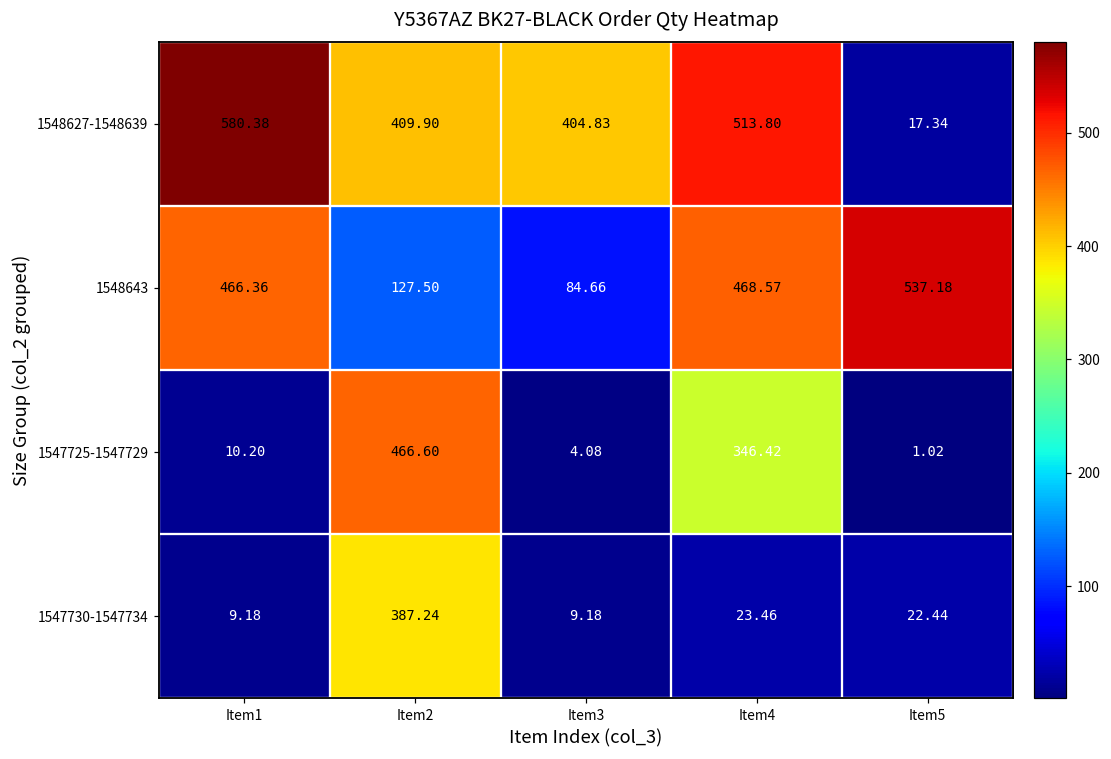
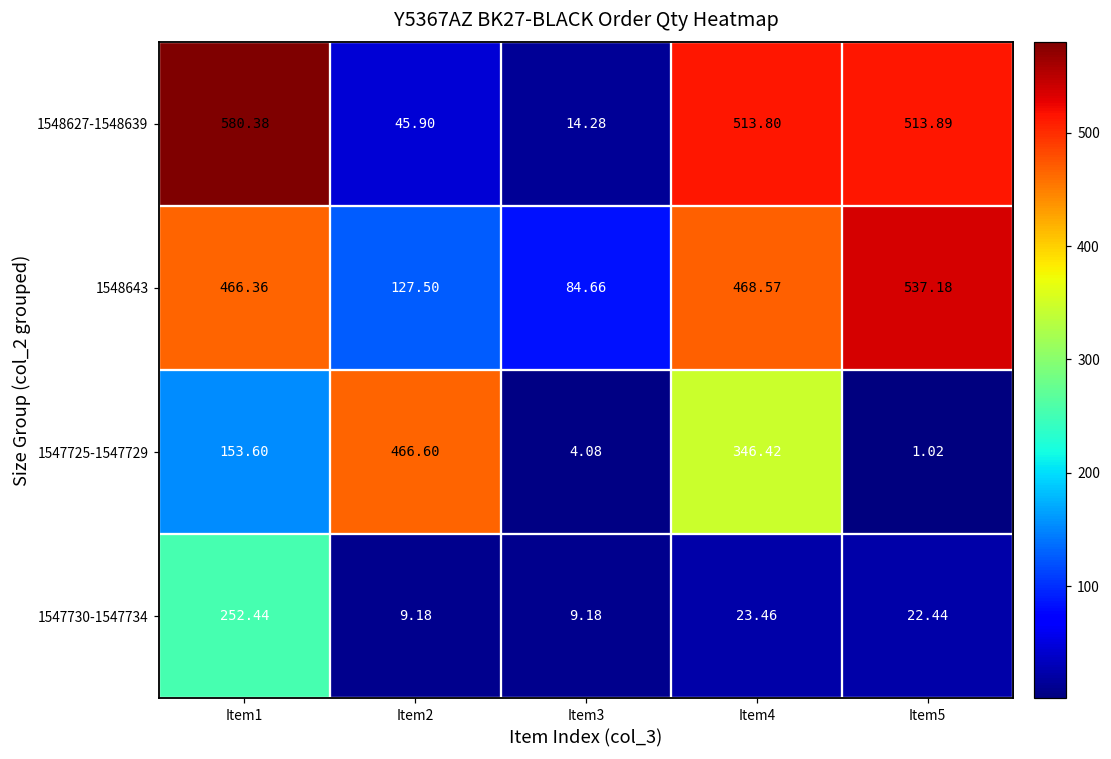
  {
    "1548627-1548639": {
      "Item1": 580.38,
-     "Item2": 409.90,
-     "Item3": 404.83,
+     "Item2": 45.90,
+     "Item3": 14.28,
      "Item4": 513.80,
-     "Item5": 17.34
+     "Item5": 513.89
    },
    "1548643": {
      "Item1": 466.36,
      "Item2": 127.50,
      "Item3": 84.66,
      "Item4": 468.57,
      "Item5": 537.18
    },
    "1547725-1547729": {
-     "Item1": 10.20,
+     "Item1": 153.60,
      "Item2": 466.60,
      "Item3": 4.08,
      "Item4": 346.42,
      "Item5": 1.02
    },
    "1547730-1547734": {
-     "Item1": 9.18,
-     "Item2": 387.24,
+     "Item1": 252.44,
+     "Item2": 9.18,
      "Item3": 9.18,
      "Item4": 23.46,
      "Item5": 22.44
    }
  }
